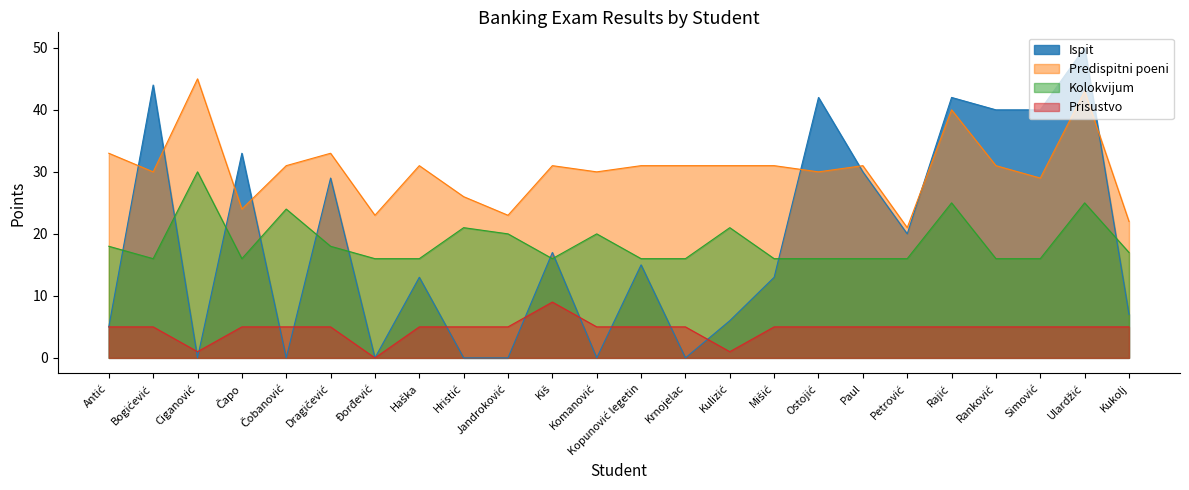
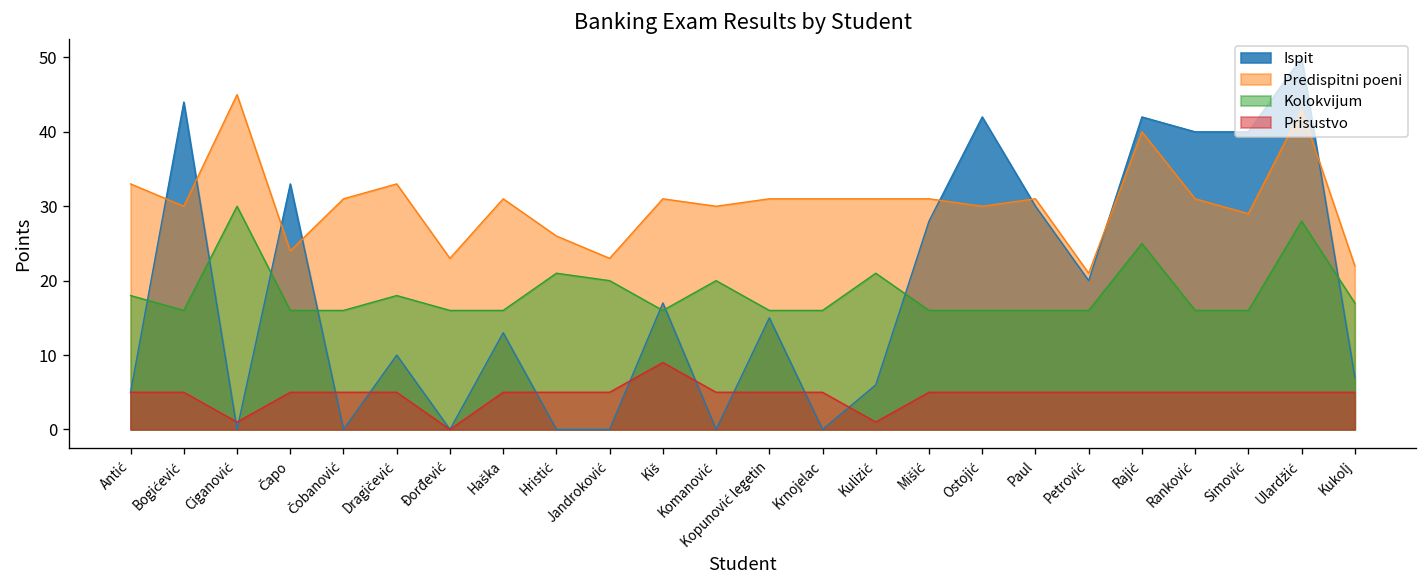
  {
    "Ispit": {
      "Bogićević": 44,
      "Ciganović": 0,
      "Čapo": 33,
      "Čobanović": 0,
-     "Dragičević": 29,
+     "Dragičević": 10,
      "Haška": 13,
      "Hristić": 0,
      "Jandroković": 0,
      "Kiš": 17,
      "Komanović": 0,
      "Kopunović legetin": 15,
      "Krnojelac": 0,
      "Kulizić": 6,
-     "Mišić": 13,
+     "Mišić": 28,
      "Ostojić": 42,
      "Paul": 30,
      "Petrović": 20,
      "Rajić": 42,
      "Ranković": 40,
      "Kukolj": 7
    },
    "Predispitni poeni": {
      "Antić": 33,
      "Bogićević": 30,
      "Ciganović": 45,
      "Čapo": 24,
      "Čobanović": 31,
      "Dragičević": 33,
      "Đorđević": 23,
      "Haška": 31,
      "Hristić": 26,
      "Jandroković": 23,
      "Kiš": 31,
      "Komanović": 30,
      "Kopunović legetin": 31,
      "Krnojelac": 31,
      "Kulizić": 31,
      "Mišić": 31,
      "Ostojić": 30,
      "Paul": 31,
      "Petrović": 21,
      "Rajić": 40,
      "Ranković": 31,
      "Simović": 29,
      "Kukolj": 22
    },
    "Kolokvijum": {
      "Antić": 18,
      "Bogićević": 16,
      "Ciganović": 30,
      "Čapo": 16,
-     "Čobanović": 24,
+     "Čobanović": 16,
      "Dragičević": 18,
      "Đorđević": 16,
      "Haška": 16,
      "Hristić": 21,
      "Jandroković": 20,
      "Kiš": 16,
      "Komanović": 20,
      "Kopunović legetin": 16,
      "Krnojelac": 16,
      "Kulizić": 21,
      "Mišić": 16,
      "Ostojić": 16,
      "Paul": 16,
      "Petrović": 16,
      "Rajić": 25,
      "Ranković": 16,
      "Simović": 16,
-     "Ulardžić": 25,
+     "Ulardžić": 28,
      "Kukolj": 17
    },
    "Prisustvo": {
      "Bogićević": 5,
      "Ciganović": 1,
      "Čapo": 5,
      "Čobanović": 5,
      "Dragičević": 5,
      "Haška": 5,
      "Hristić": 5,
      "Jandroković": 5,
      "Kiš": 9,
      "Komanović": 5,
      "Kopunović legetin": 5,
      "Krnojelac": 5,
      "Kulizić": 1,
      "Mišić": 5,
      "Ostojić": 5,
      "Paul": 5,
      "Petrović": 5,
      "Rajić": 5,
      "Ranković": 5,
      "Simović": 5,
      "Ulardžić": 5,
      "Kukolj": 5
    }
  }
